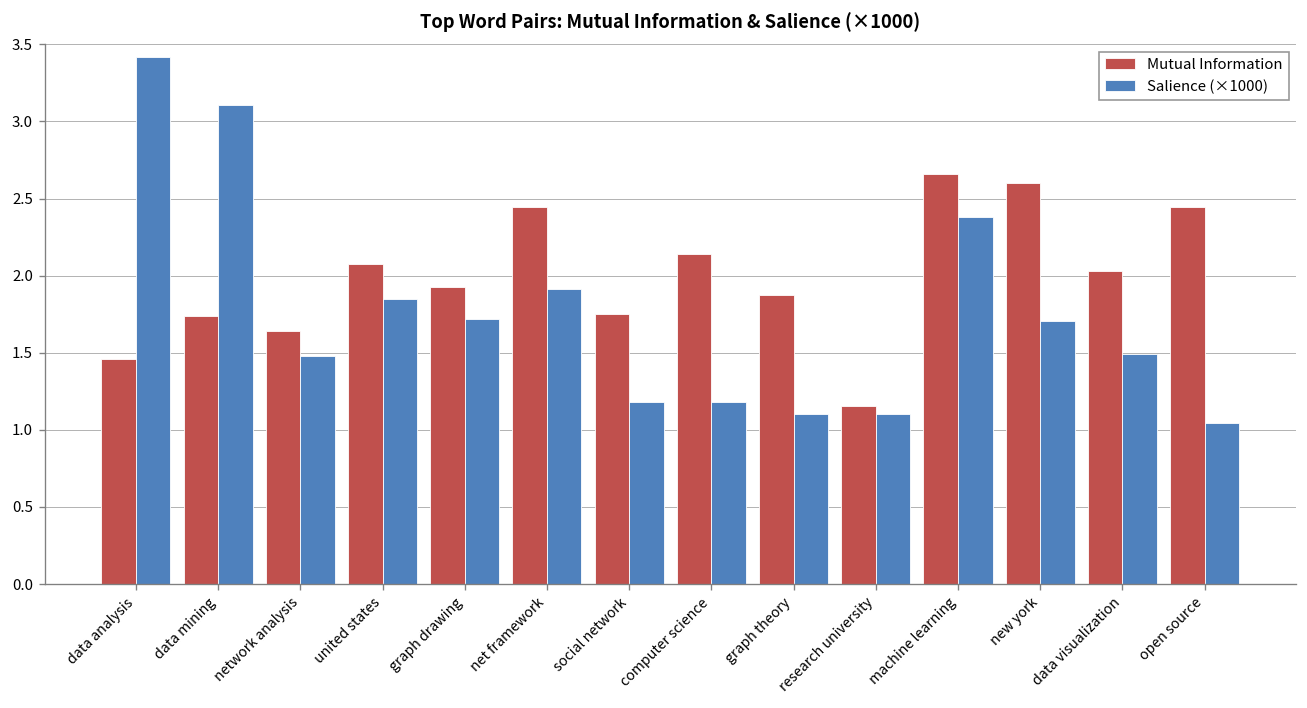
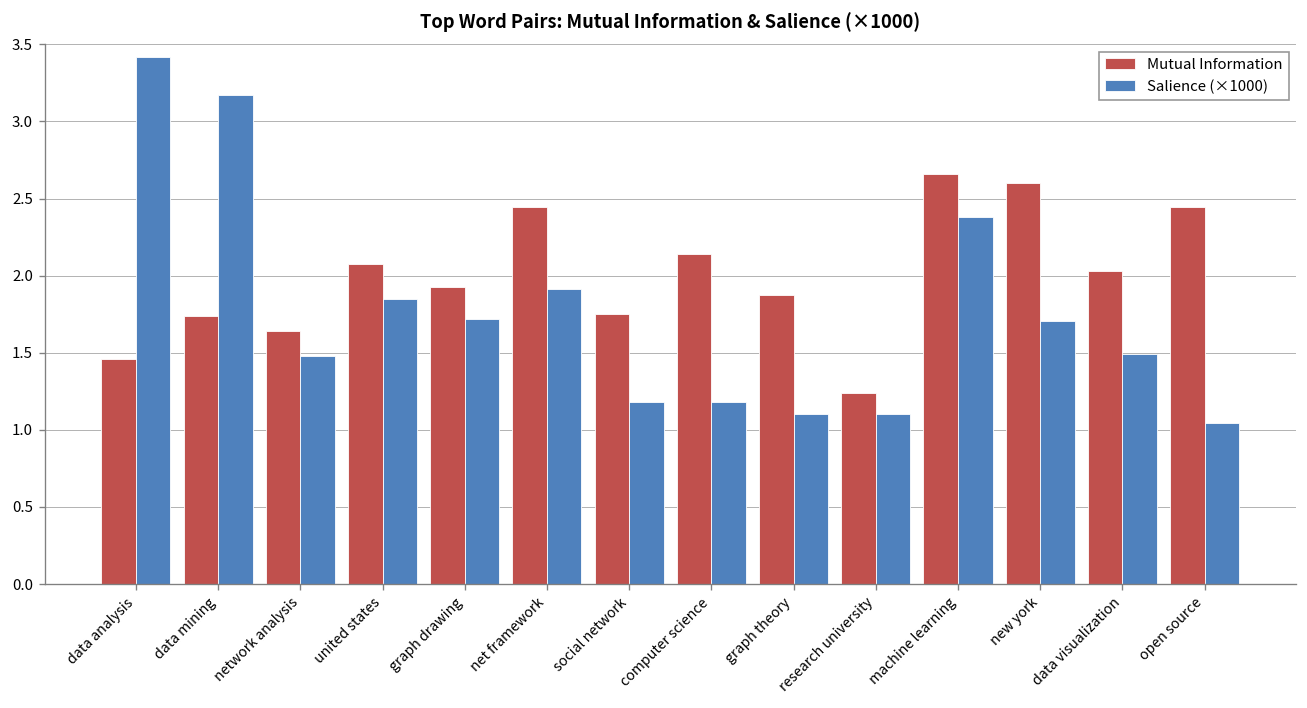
  {
    "Mutual Information": {
      "data analysis": 1.46,
      "data mining": 1.74,
      "network analysis": 1.64,
      "united states": 2.08,
      "graph drawing": 1.92,
      "net framework": 2.44,
      "social network": 1.75,
      "computer science": 2.14,
      "graph theory": 1.87,
-     "research university": 1.16,
+     "research university": 1.24,
      "machine learning": 2.66,
      "new york": 2.60,
      "data visualization": 2.03,
      "open source": 2.45
    },
    "Salience (×1000)": {
      "data analysis": 3.42,
-     "data mining": 3.11,
+     "data mining": 3.17,
      "network analysis": 1.48,
      "united states": 1.85,
      "graph drawing": 1.72,
      "net framework": 1.92,
      "social network": 1.18,
      "computer science": 1.18,
      "graph theory": 1.10,
      "research university": 1.10,
      "machine learning": 2.38,
      "new york": 1.71,
      "data visualization": 1.49,
      "open source": 1.04
    }
  }
